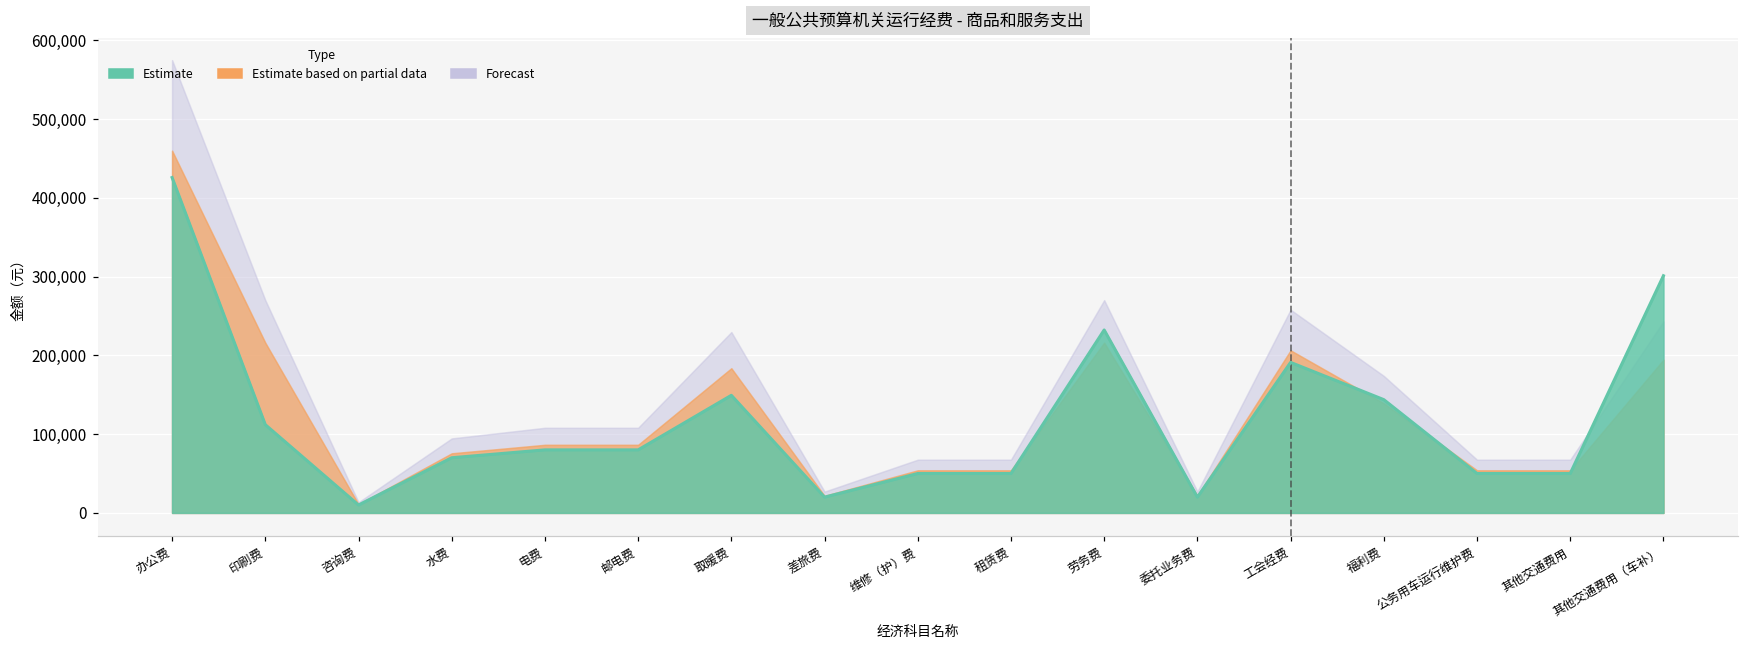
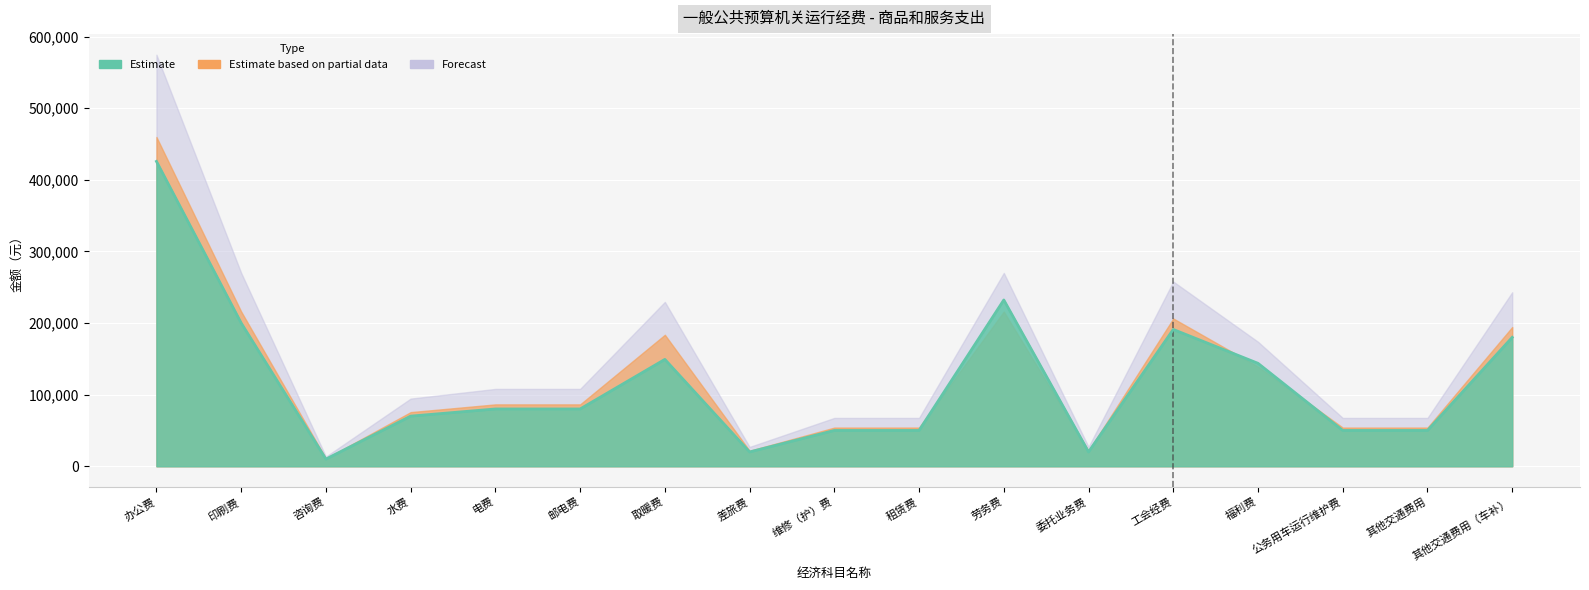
  {
    "Forecast": {
      "办公费": "570,000",
      "印刷费": "270,000",
      "水费": "90,000",
      "电费": "110,000",
      "邮电费": "110,000",
      "取暖费": "230,000",
      "差旅费": "30,000",
      "维修（护）费": "70,000",
      "租赁费": "70,000",
      "劳务费": "270,000",
      "委托业务费": "30,000",
      "工会经费": "260,000",
      "福利费": "170,000",
      "公务用车运行维护费": "70,000",
      "其他交通费用": "70,000",
      "其他交通费用（车补）": "240,000"
    },
    "Estimate based on partial data": {
      "办公费": "460,000",
      "印刷费": "220,000",
      "水费": "80,000",
      "电费": "90,000",
      "邮电费": "90,000",
      "取暖费": "180,000",
      "维修（护）费": "50,000",
      "租赁费": "50,000",
      "劳务费": "220,000",
      "工会经费": "210,000",
      "福利费": "140,000",
      "公务用车运行维护费": "50,000",
      "其他交通费用": "50,000",
      "其他交通费用（车补）": "190,000"
    },
    "Estimate": {
      "办公费": "430,000",
-     "印刷费": "110,000",
+     "印刷费": "200,000",
      "水费": "70,000",
      "电费": "80,000",
      "邮电费": "80,000",
      "取暖费": "150,000",
      "维修（护）费": "50,000",
      "租赁费": "50,000",
      "劳务费": "230,000",
      "工会经费": "190,000",
      "福利费": "140,000",
      "公务用车运行维护费": "50,000",
      "其他交通费用": "50,000",
-     "其他交通费用（车补）": "300,000"
+     "其他交通费用（车补）": "180,000"
    }
  }
